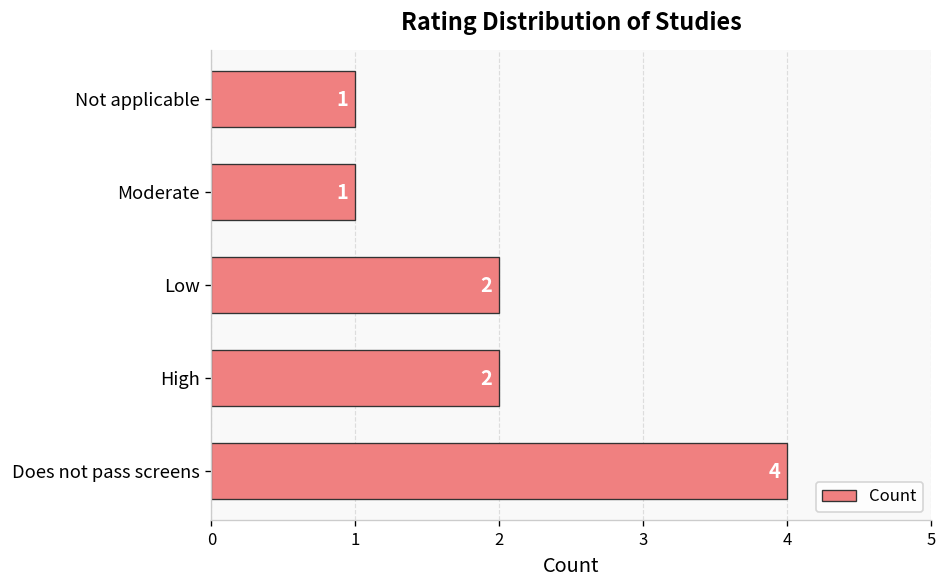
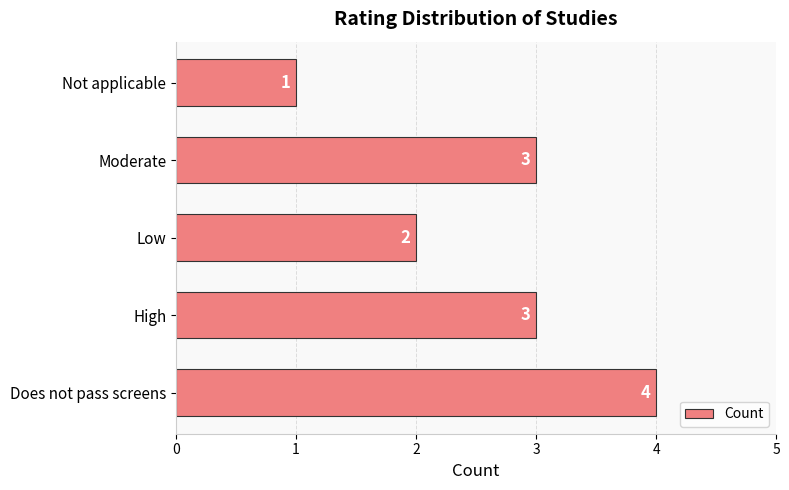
  {
    "Not applicable": 1,
-   "Moderate": 1,
+   "Moderate": 3,
    "Low": 2,
-   "High": 2,
+   "High": 3,
    "Does not pass screens": 4
  }
